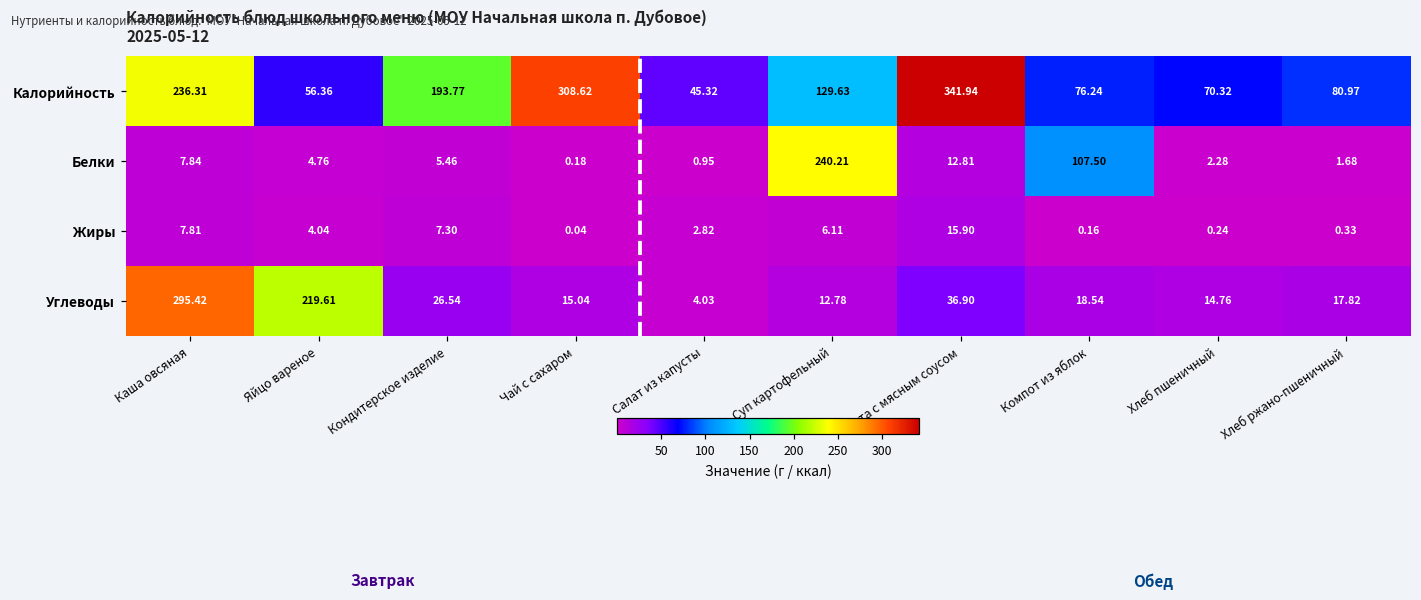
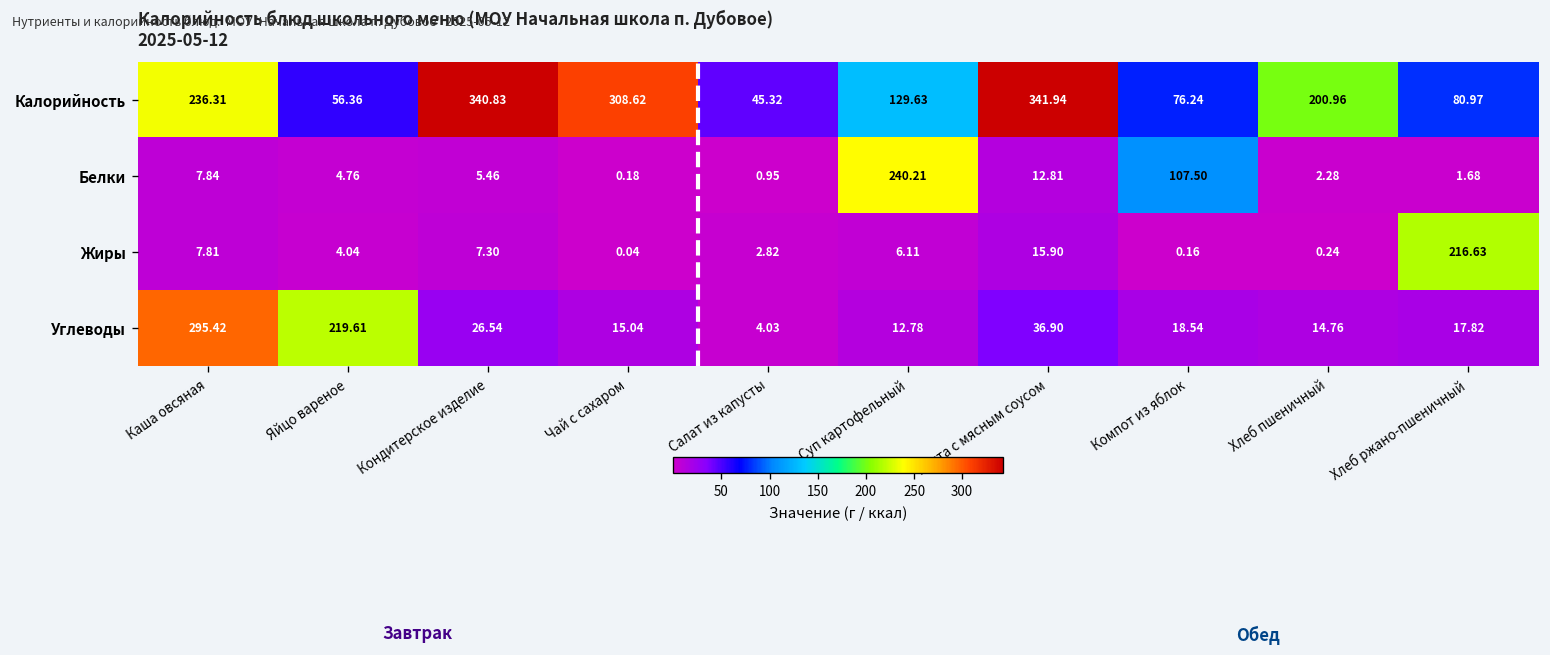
  {
    "Калорийность": {
      "Каша овсяная": 236.31,
      "Яйцо вареное": 56.36,
-     "Кондитерское изделие": 193.77,
+     "Кондитерское изделие": 340.83,
      "Чай с сахаром": 308.62,
      "Салат из капусты": 45.32,
      "Суп картофельный": 129.63,
      "Паста с мясным соусом": 341.94,
      "Компот из яблок": 76.24,
-     "Хлеб пшеничный": 70.32,
+     "Хлеб пшеничный": 200.96,
      "Хлеб ржано-пшеничный": 80.97
    },
    "Белки": {
      "Каша овсяная": 7.84,
      "Яйцо вареное": 4.76,
      "Кондитерское изделие": 5.46,
      "Чай с сахаром": 0.18,
      "Салат из капусты": 0.95,
      "Суп картофельный": 240.21,
      "Паста с мясным соусом": 12.81,
      "Компот из яблок": 107.50,
      "Хлеб пшеничный": 2.28,
      "Хлеб ржано-пшеничный": 1.68
    },
    "Жиры": {
      "Каша овсяная": 7.81,
      "Яйцо вареное": 4.04,
      "Кондитерское изделие": 7.30,
      "Чай с сахаром": 0.04,
      "Салат из капусты": 2.82,
      "Суп картофельный": 6.11,
      "Паста с мясным соусом": 15.90,
      "Компот из яблок": 0.16,
      "Хлеб пшеничный": 0.24,
-     "Хлеб ржано-пшеничный": 0.33
+     "Хлеб ржано-пшеничный": 216.63
    },
    "Углеводы": {
      "Каша овсяная": 295.42,
      "Яйцо вареное": 219.61,
      "Кондитерское изделие": 26.54,
      "Чай с сахаром": 15.04,
      "Салат из капусты": 4.03,
      "Суп картофельный": 12.78,
      "Паста с мясным соусом": 36.90,
      "Компот из яблок": 18.54,
      "Хлеб пшеничный": 14.76,
      "Хлеб ржано-пшеничный": 17.82
    }
  }
